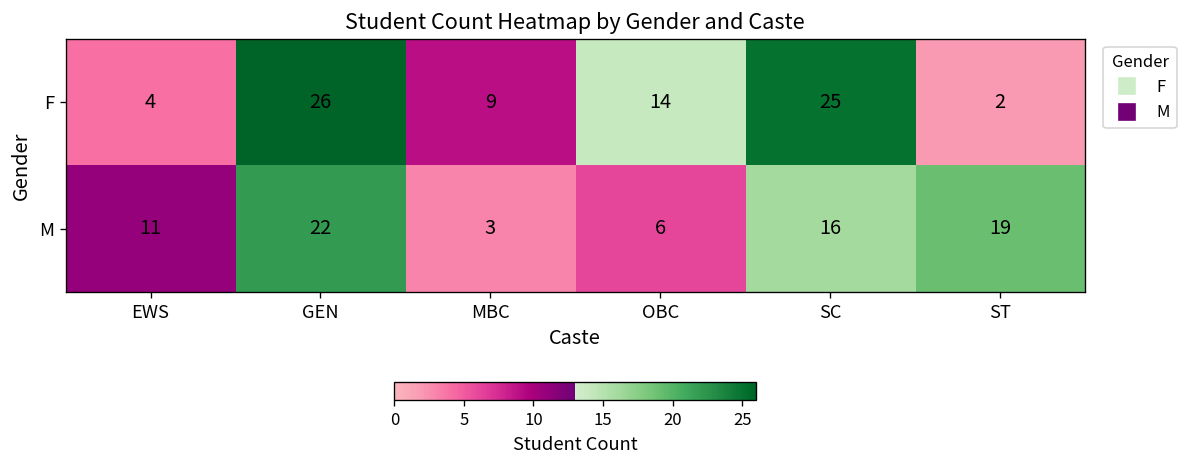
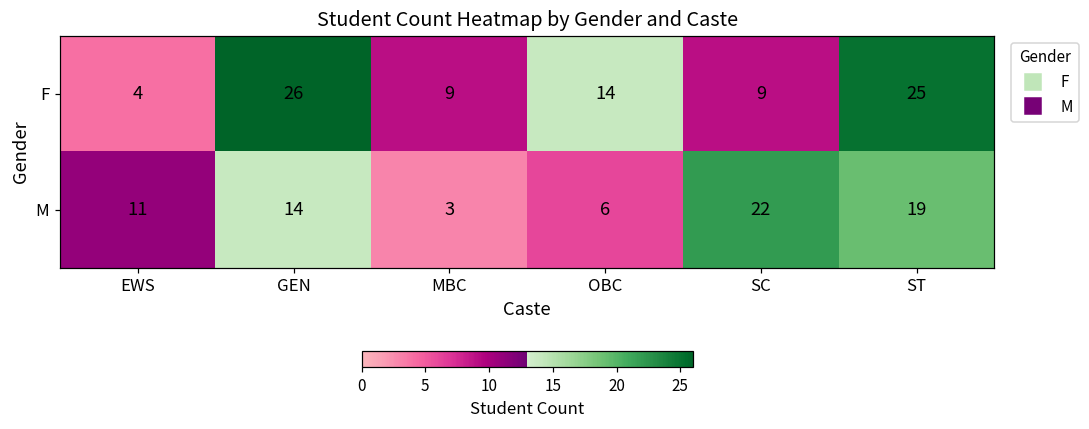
  {
    "F": {
      "EWS": 4,
      "GEN": 26,
      "MBC": 9,
      "OBC": 14,
-     "SC": 25,
-     "ST": 2
+     "SC": 9,
+     "ST": 25
    },
    "M": {
      "EWS": 11,
-     "GEN": 22,
+     "GEN": 14,
      "MBC": 3,
      "OBC": 6,
-     "SC": 16,
+     "SC": 22,
      "ST": 19
    }
  }
